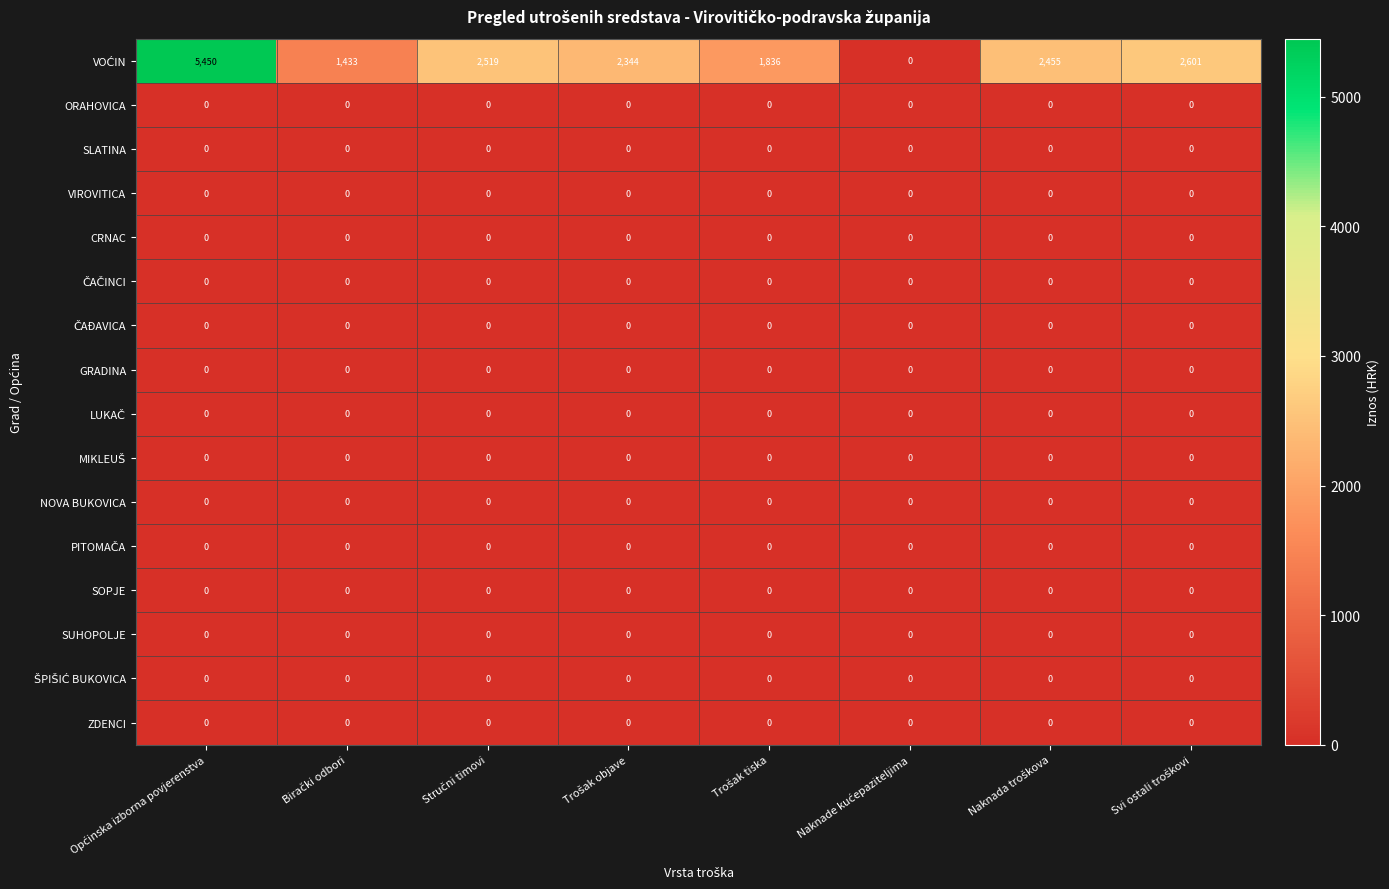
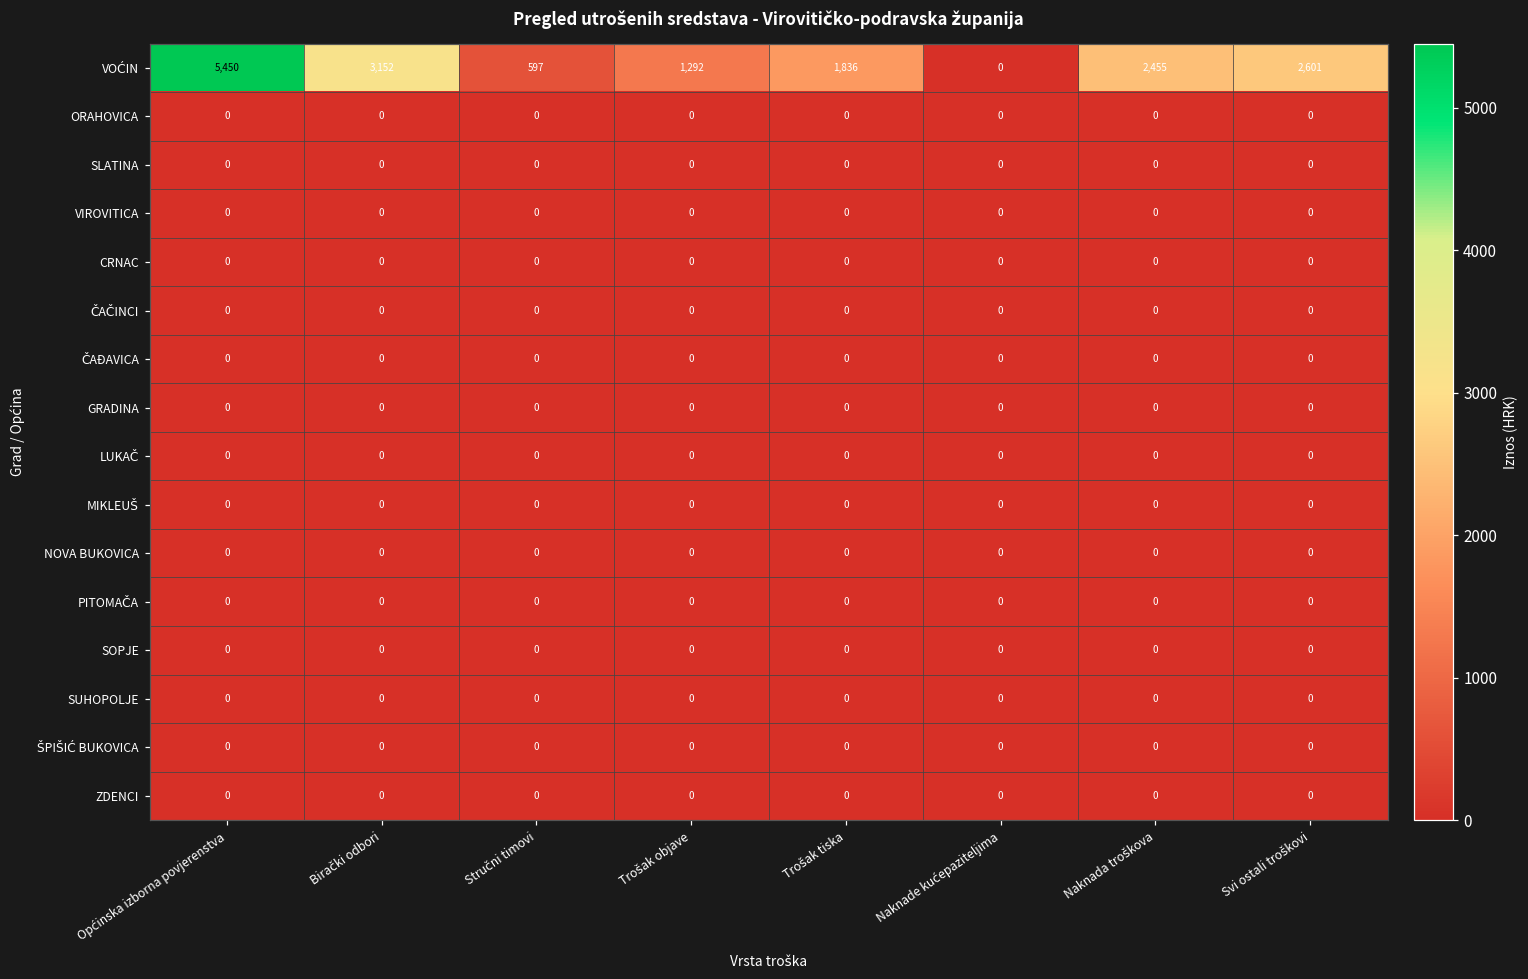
  {
    "VOĆIN": {
      "Općinska izborna povjerenstva": "5,450",
-     "Birački odbori": "1,433",
-     "Stručni timovi": "2,519",
-     "Trošak objave": "2,344",
+     "Birački odbori": "3,152",
+     "Stručni timovi": "597",
+     "Trošak objave": "1,292",
      "Trošak tiska": "1,836",
      "Naknade kućepaziteljima": "0",
      "Naknada troškova": "2,455",
      "Svi ostali troškovi": "2,601"
    },
    "ORAHOVICA": {
      "Općinska izborna povjerenstva": "0",
      "Birački odbori": "0",
      "Stručni timovi": "0",
      "Trošak objave": "0",
      "Trošak tiska": "0",
      "Naknade kućepaziteljima": "0",
      "Naknada troškova": "0",
      "Svi ostali troškovi": "0"
    },
    "SLATINA": {
      "Općinska izborna povjerenstva": "0",
      "Birački odbori": "0",
      "Stručni timovi": "0",
      "Trošak objave": "0",
      "Trošak tiska": "0",
      "Naknade kućepaziteljima": "0",
      "Naknada troškova": "0",
      "Svi ostali troškovi": "0"
    },
    "VIROVITICA": {
      "Općinska izborna povjerenstva": "0",
      "Birački odbori": "0",
      "Stručni timovi": "0",
      "Trošak objave": "0",
      "Trošak tiska": "0",
      "Naknade kućepaziteljima": "0",
      "Naknada troškova": "0",
      "Svi ostali troškovi": "0"
    },
    "CRNAC": {
      "Općinska izborna povjerenstva": "0",
      "Birački odbori": "0",
      "Stručni timovi": "0",
      "Trošak objave": "0",
      "Trošak tiska": "0",
      "Naknade kućepaziteljima": "0",
      "Naknada troškova": "0",
      "Svi ostali troškovi": "0"
    },
    "ČAČINCI": {
      "Općinska izborna povjerenstva": "0",
      "Birački odbori": "0",
      "Stručni timovi": "0",
      "Trošak objave": "0",
      "Trošak tiska": "0",
      "Naknade kućepaziteljima": "0",
      "Naknada troškova": "0",
      "Svi ostali troškovi": "0"
    },
    "ČAĐAVICA": {
      "Općinska izborna povjerenstva": "0",
      "Birački odbori": "0",
      "Stručni timovi": "0",
      "Trošak objave": "0",
      "Trošak tiska": "0",
      "Naknade kućepaziteljima": "0",
      "Naknada troškova": "0",
      "Svi ostali troškovi": "0"
    },
    "GRADINA": {
      "Općinska izborna povjerenstva": "0",
      "Birački odbori": "0",
      "Stručni timovi": "0",
      "Trošak objave": "0",
      "Trošak tiska": "0",
      "Naknade kućepaziteljima": "0",
      "Naknada troškova": "0",
      "Svi ostali troškovi": "0"
    },
    "LUKAČ": {
      "Općinska izborna povjerenstva": "0",
      "Birački odbori": "0",
      "Stručni timovi": "0",
      "Trošak objave": "0",
      "Trošak tiska": "0",
      "Naknade kućepaziteljima": "0",
      "Naknada troškova": "0",
      "Svi ostali troškovi": "0"
    },
    "MIKLEUŠ": {
      "Općinska izborna povjerenstva": "0",
      "Birački odbori": "0",
      "Stručni timovi": "0",
      "Trošak objave": "0",
      "Trošak tiska": "0",
      "Naknade kućepaziteljima": "0",
      "Naknada troškova": "0",
      "Svi ostali troškovi": "0"
    },
    "NOVA BUKOVICA": {
      "Općinska izborna povjerenstva": "0",
      "Birački odbori": "0",
      "Stručni timovi": "0",
      "Trošak objave": "0",
      "Trošak tiska": "0",
      "Naknade kućepaziteljima": "0",
      "Naknada troškova": "0",
      "Svi ostali troškovi": "0"
    },
    "PITOMAČA": {
      "Općinska izborna povjerenstva": "0",
      "Birački odbori": "0",
      "Stručni timovi": "0",
      "Trošak objave": "0",
      "Trošak tiska": "0",
      "Naknade kućepaziteljima": "0",
      "Naknada troškova": "0",
      "Svi ostali troškovi": "0"
    },
    "SOPJE": {
      "Općinska izborna povjerenstva": "0",
      "Birački odbori": "0",
      "Stručni timovi": "0",
      "Trošak objave": "0",
      "Trošak tiska": "0",
      "Naknade kućepaziteljima": "0",
      "Naknada troškova": "0",
      "Svi ostali troškovi": "0"
    },
    "SUHOPOLJE": {
      "Općinska izborna povjerenstva": "0",
      "Birački odbori": "0",
      "Stručni timovi": "0",
      "Trošak objave": "0",
      "Trošak tiska": "0",
      "Naknade kućepaziteljima": "0",
      "Naknada troškova": "0",
      "Svi ostali troškovi": "0"
    },
    "ŠPIŠIĆ BUKOVICA": {
      "Općinska izborna povjerenstva": "0",
      "Birački odbori": "0",
      "Stručni timovi": "0",
      "Trošak objave": "0",
      "Trošak tiska": "0",
      "Naknade kućepaziteljima": "0",
      "Naknada troškova": "0",
      "Svi ostali troškovi": "0"
    },
    "ZDENCI": {
      "Općinska izborna povjerenstva": "0",
      "Birački odbori": "0",
      "Stručni timovi": "0",
      "Trošak objave": "0",
      "Trošak tiska": "0",
      "Naknade kućepaziteljima": "0",
      "Naknada troškova": "0",
      "Svi ostali troškovi": "0"
    }
  }
